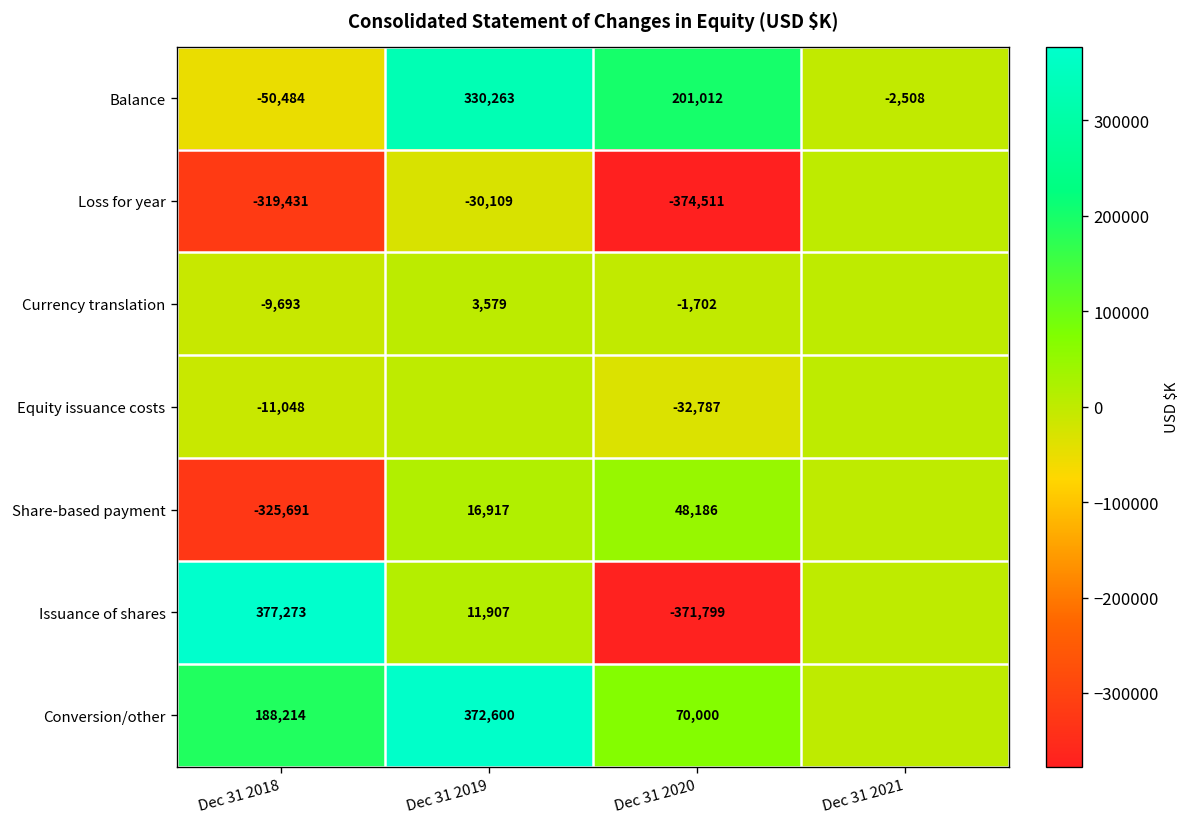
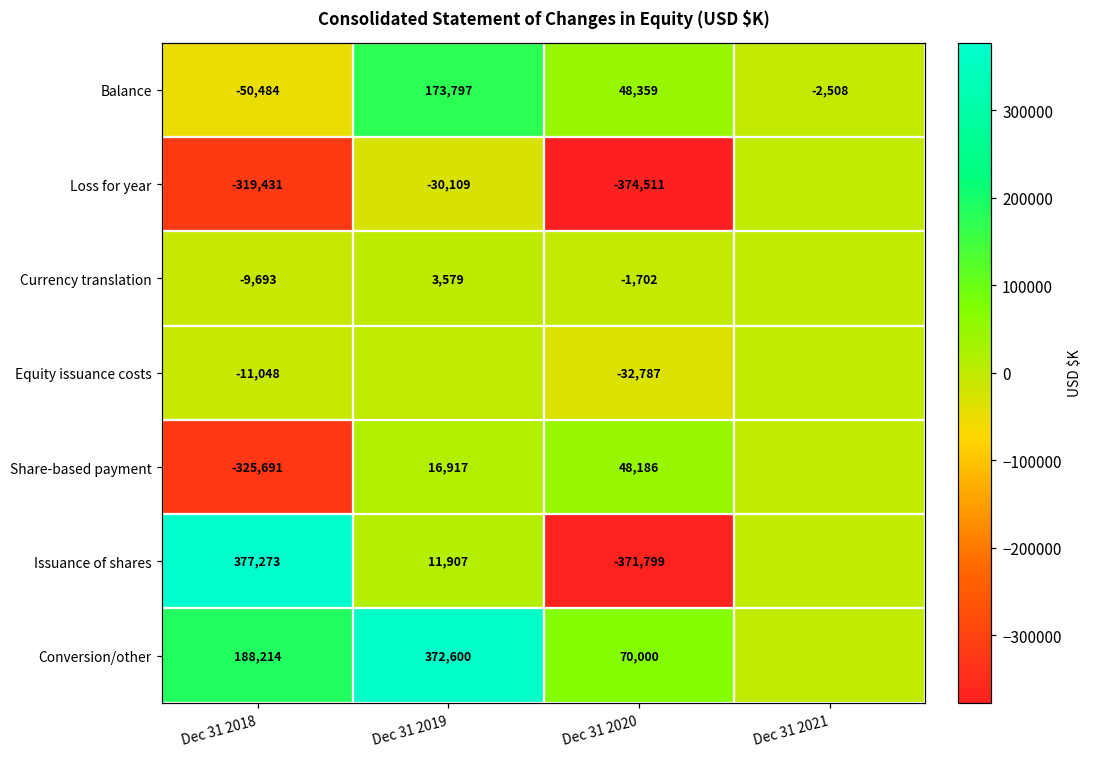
  {
    "Balance": {
      "Dec 31 2018": "-50,484",
-     "Dec 31 2019": "330,263",
-     "Dec 31 2020": "201,012",
+     "Dec 31 2019": "173,797",
+     "Dec 31 2020": "48,359",
      "Dec 31 2021": "-2,508"
    },
    "Loss for year": {
      "Dec 31 2018": "-319,431",
      "Dec 31 2019": "-30,109",
      "Dec 31 2020": "-374,511"
    },
    "Currency translation": {
      "Dec 31 2018": "-9,693",
      "Dec 31 2019": "3,579",
      "Dec 31 2020": "-1,702"
    },
    "Equity issuance costs": {
      "Dec 31 2018": "-11,048",
      "Dec 31 2020": "-32,787"
    },
    "Share-based payment": {
      "Dec 31 2018": "-325,691",
      "Dec 31 2019": "16,917",
      "Dec 31 2020": "48,186"
    },
    "Issuance of shares": {
      "Dec 31 2018": "377,273",
      "Dec 31 2019": "11,907",
      "Dec 31 2020": "-371,799"
    },
    "Conversion/other": {
      "Dec 31 2018": "188,214",
      "Dec 31 2019": "372,600",
      "Dec 31 2020": "70,000"
    }
  }
